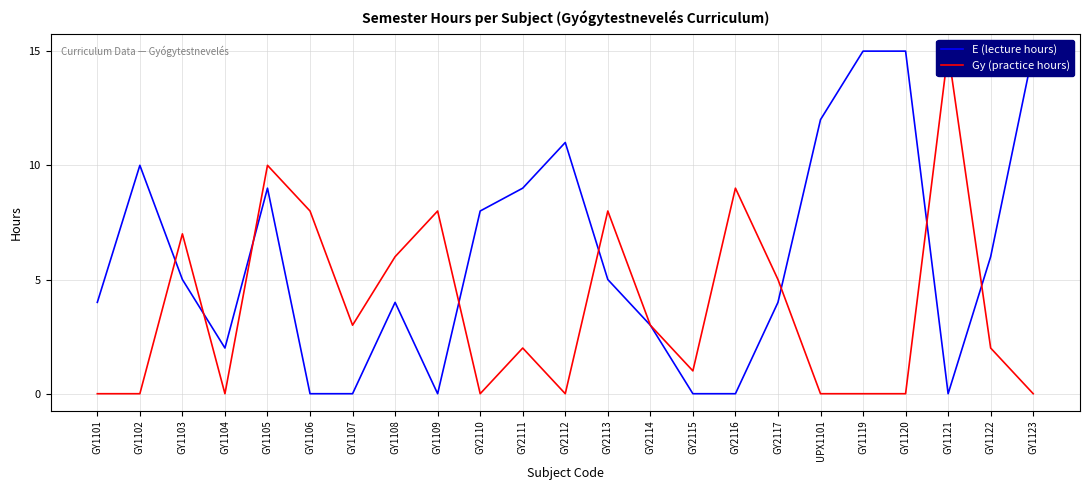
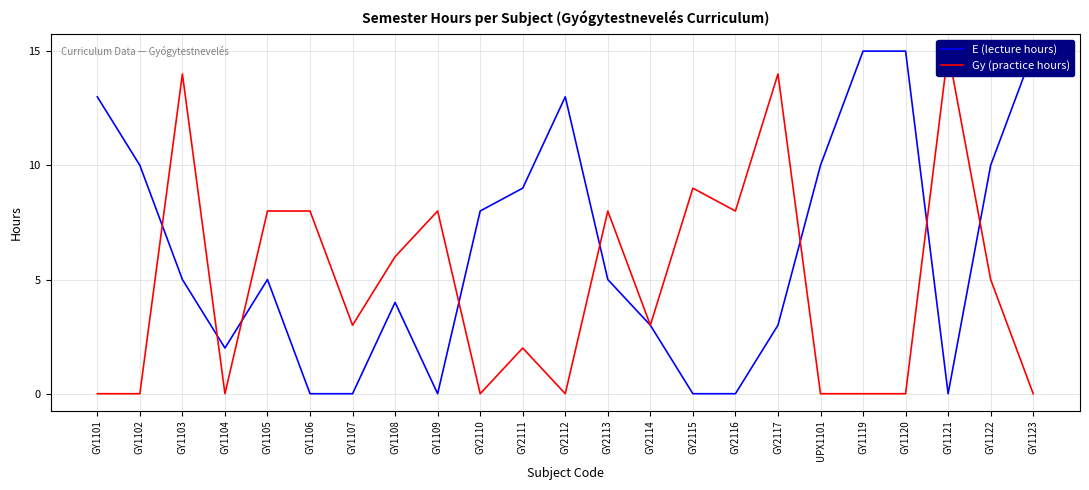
  {
    "E (lecture hours)": {
-     "GY1101": 4,
+     "GY1101": 13,
      "GY1102": 10,
      "GY1103": 5,
      "GY1104": 2,
-     "GY1105": 9,
+     "GY1105": 5,
      "GY1106": 0,
      "GY1107": 0,
      "GY1108": 4,
      "GY1109": 0,
      "GY2110": 8,
      "GY2111": 9,
-     "GY2112": 11,
+     "GY2112": 13,
      "GY2113": 5,
      "GY2115": 0,
      "GY2116": 0,
-     "GY2117": 4,
-     "UPX1101": 12,
+     "GY2117": 3,
+     "UPX1101": 10,
      "GY1119": 15,
      "GY1120": 15,
      "GY1121": 0,
-     "GY1122": 6
+     "GY1122": 10
    },
    "Gy (practice hours)": {
      "GY1101": 0,
      "GY1102": 0,
-     "GY1103": 7,
+     "GY1103": 14,
      "GY1104": 0,
-     "GY1105": 10,
+     "GY1105": 8,
      "GY1106": 8,
      "GY1107": 3,
      "GY1108": 6,
      "GY1109": 8,
      "GY2110": 0,
      "GY2111": 2,
      "GY2112": 0,
      "GY2113": 8,
-     "GY2115": 1,
-     "GY2116": 9,
-     "GY2117": 5,
+     "GY2115": 9,
+     "GY2116": 8,
+     "GY2117": 14,
      "UPX1101": 0,
      "GY1119": 0,
      "GY1120": 0,
-     "GY1122": 2,
+     "GY1122": 5,
      "GY1123": 0
    }
  }
